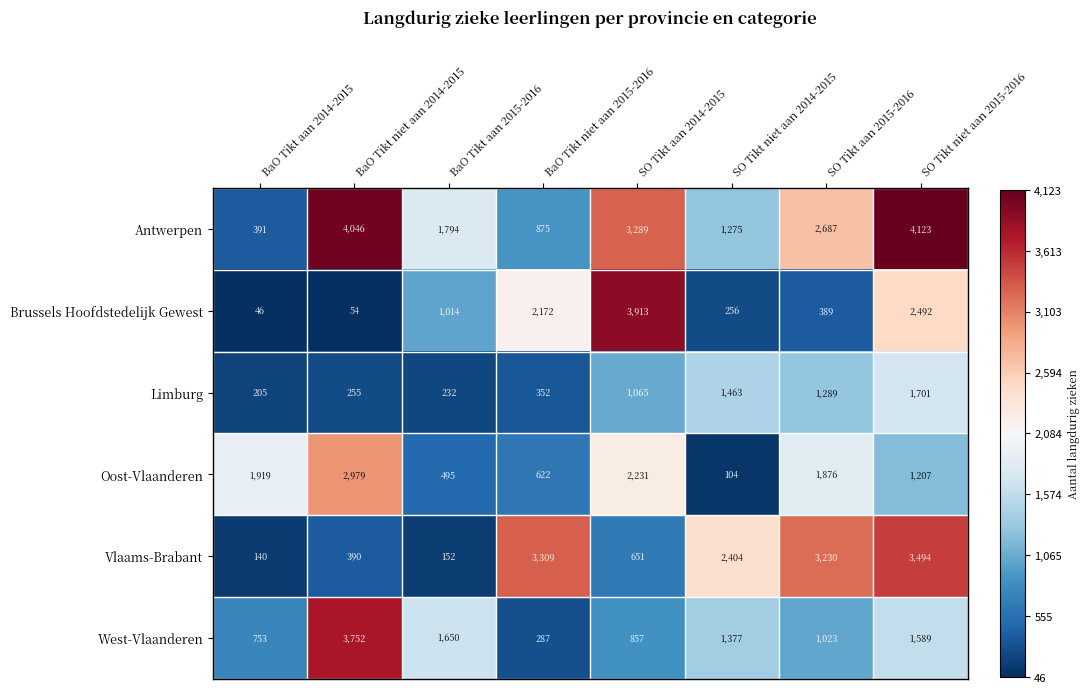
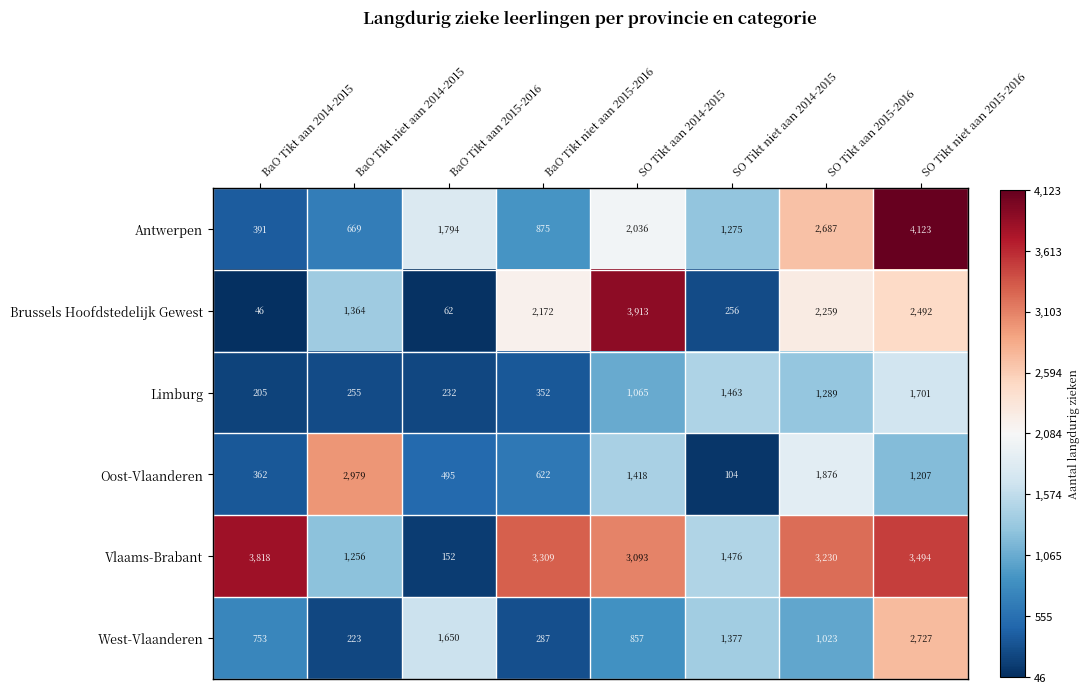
  {
    "Antwerpen": {
      "BaO Tikt aan 2014-2015": "391",
-     "BaO Tikt niet aan 2014-2015": "4,046",
+     "BaO Tikt niet aan 2014-2015": "669",
      "BaO Tikt aan 2015-2016": "1,794",
      "BaO Tikt niet aan 2015-2016": "875",
-     "SO Tikt aan 2014-2015": "3,289",
+     "SO Tikt aan 2014-2015": "2,036",
      "SO Tikt niet aan 2014-2015": "1,275",
      "SO Tikt aan 2015-2016": "2,687",
      "SO Tikt niet aan 2015-2016": "4,123"
    },
    "Brussels Hoofdstedelijk Gewest": {
      "BaO Tikt aan 2014-2015": "46",
-     "BaO Tikt niet aan 2014-2015": "54",
-     "BaO Tikt aan 2015-2016": "1,014",
+     "BaO Tikt niet aan 2014-2015": "1,364",
+     "BaO Tikt aan 2015-2016": "62",
      "BaO Tikt niet aan 2015-2016": "2,172",
      "SO Tikt aan 2014-2015": "3,913",
      "SO Tikt niet aan 2014-2015": "256",
-     "SO Tikt aan 2015-2016": "389",
+     "SO Tikt aan 2015-2016": "2,259",
      "SO Tikt niet aan 2015-2016": "2,492"
    },
    "Limburg": {
      "BaO Tikt aan 2014-2015": "205",
      "BaO Tikt niet aan 2014-2015": "255",
      "BaO Tikt aan 2015-2016": "232",
      "BaO Tikt niet aan 2015-2016": "352",
      "SO Tikt aan 2014-2015": "1,065",
      "SO Tikt niet aan 2014-2015": "1,463",
      "SO Tikt aan 2015-2016": "1,289",
      "SO Tikt niet aan 2015-2016": "1,701"
    },
    "Oost-Vlaanderen": {
-     "BaO Tikt aan 2014-2015": "1,919",
+     "BaO Tikt aan 2014-2015": "362",
      "BaO Tikt niet aan 2014-2015": "2,979",
      "BaO Tikt aan 2015-2016": "495",
      "BaO Tikt niet aan 2015-2016": "622",
-     "SO Tikt aan 2014-2015": "2,231",
+     "SO Tikt aan 2014-2015": "1,418",
      "SO Tikt niet aan 2014-2015": "104",
      "SO Tikt aan 2015-2016": "1,876",
      "SO Tikt niet aan 2015-2016": "1,207"
    },
    "Vlaams-Brabant": {
-     "BaO Tikt aan 2014-2015": "140",
-     "BaO Tikt niet aan 2014-2015": "390",
+     "BaO Tikt aan 2014-2015": "3,818",
+     "BaO Tikt niet aan 2014-2015": "1,256",
      "BaO Tikt aan 2015-2016": "152",
      "BaO Tikt niet aan 2015-2016": "3,309",
-     "SO Tikt aan 2014-2015": "651",
-     "SO Tikt niet aan 2014-2015": "2,404",
+     "SO Tikt aan 2014-2015": "3,093",
+     "SO Tikt niet aan 2014-2015": "1,476",
      "SO Tikt aan 2015-2016": "3,230",
      "SO Tikt niet aan 2015-2016": "3,494"
    },
    "West-Vlaanderen": {
      "BaO Tikt aan 2014-2015": "753",
-     "BaO Tikt niet aan 2014-2015": "3,752",
+     "BaO Tikt niet aan 2014-2015": "223",
      "BaO Tikt aan 2015-2016": "1,650",
      "BaO Tikt niet aan 2015-2016": "287",
      "SO Tikt aan 2014-2015": "857",
      "SO Tikt niet aan 2014-2015": "1,377",
      "SO Tikt aan 2015-2016": "1,023",
-     "SO Tikt niet aan 2015-2016": "1,589"
+     "SO Tikt niet aan 2015-2016": "2,727"
    }
  }
